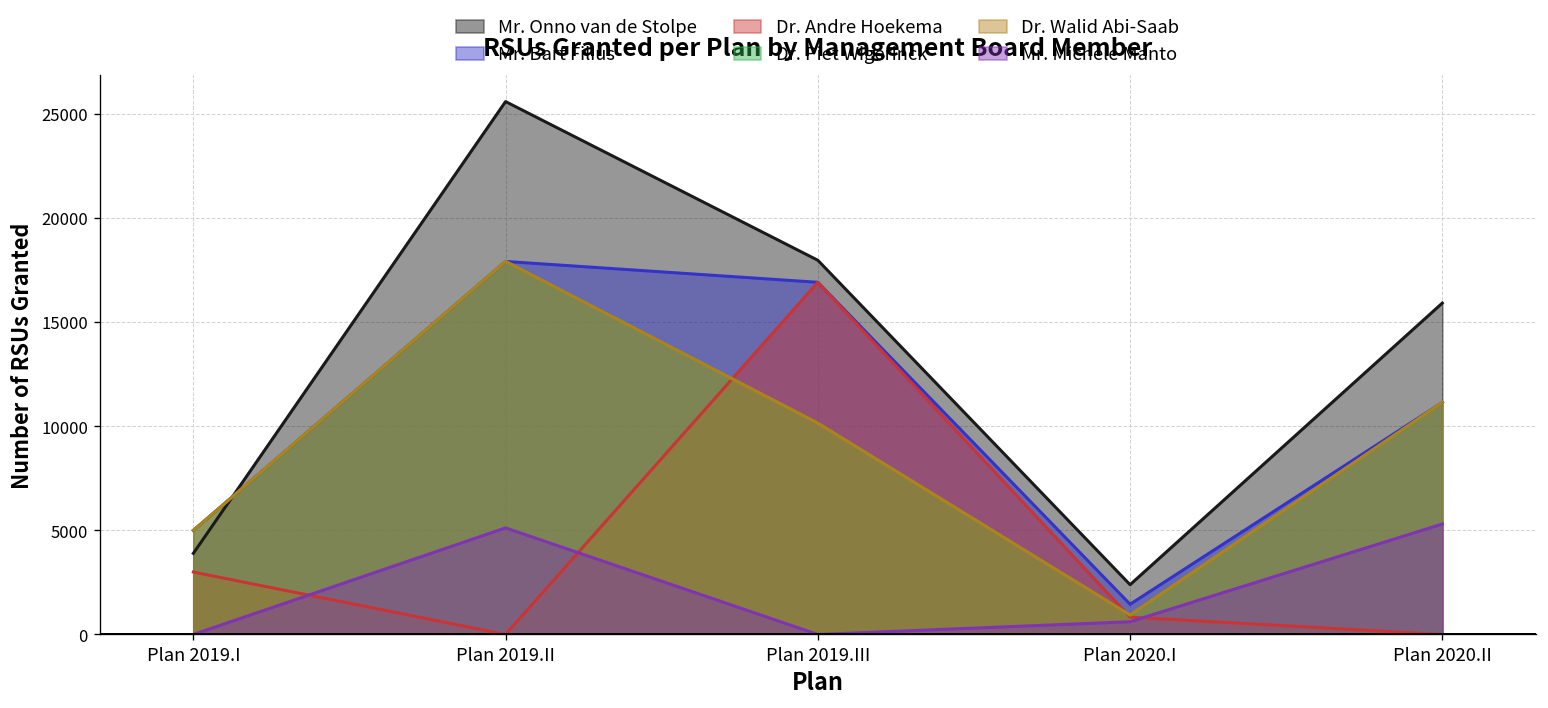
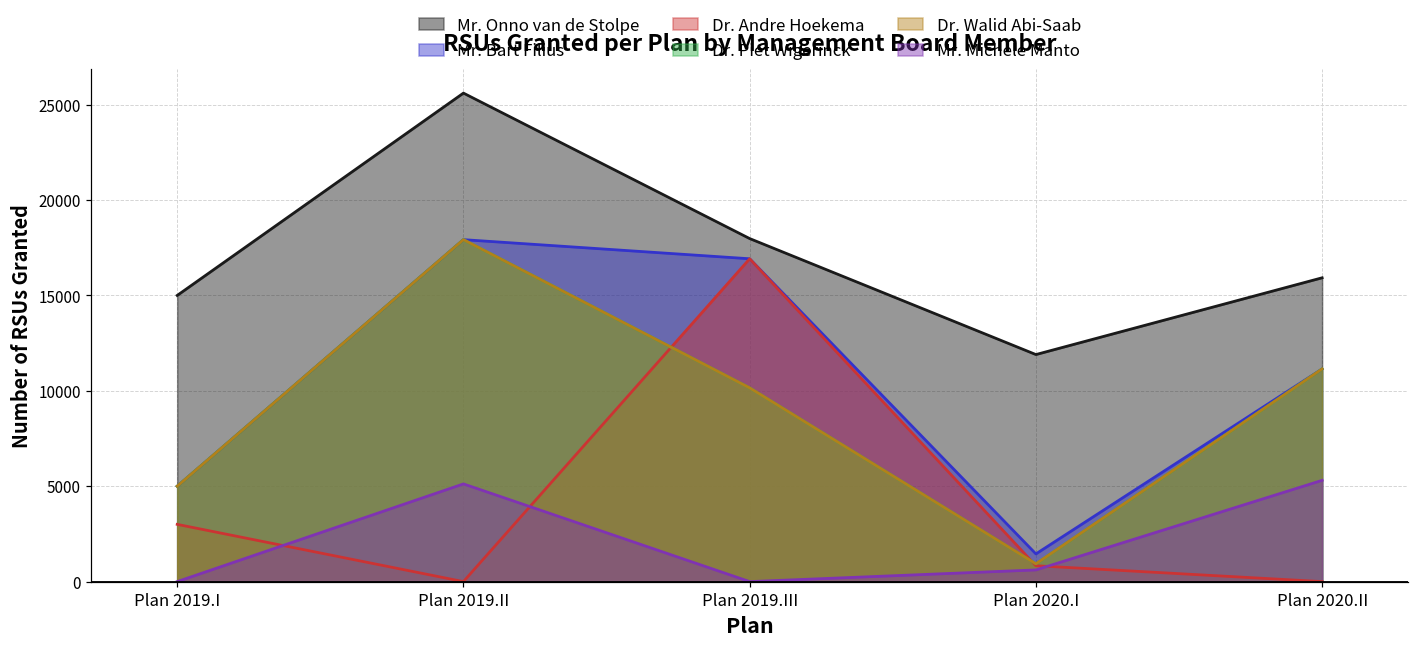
  {
    "Mr. Onno van de Stolpe": {
-     "Plan 2019.I": 3900,
+     "Plan 2019.I": 15000,
      "Plan 2019.II": 25600,
      "Plan 2019.III": 18000,
-     "Plan 2020.I": 2400,
+     "Plan 2020.I": 11900,
      "Plan 2020.II": 15900
    }
  }
